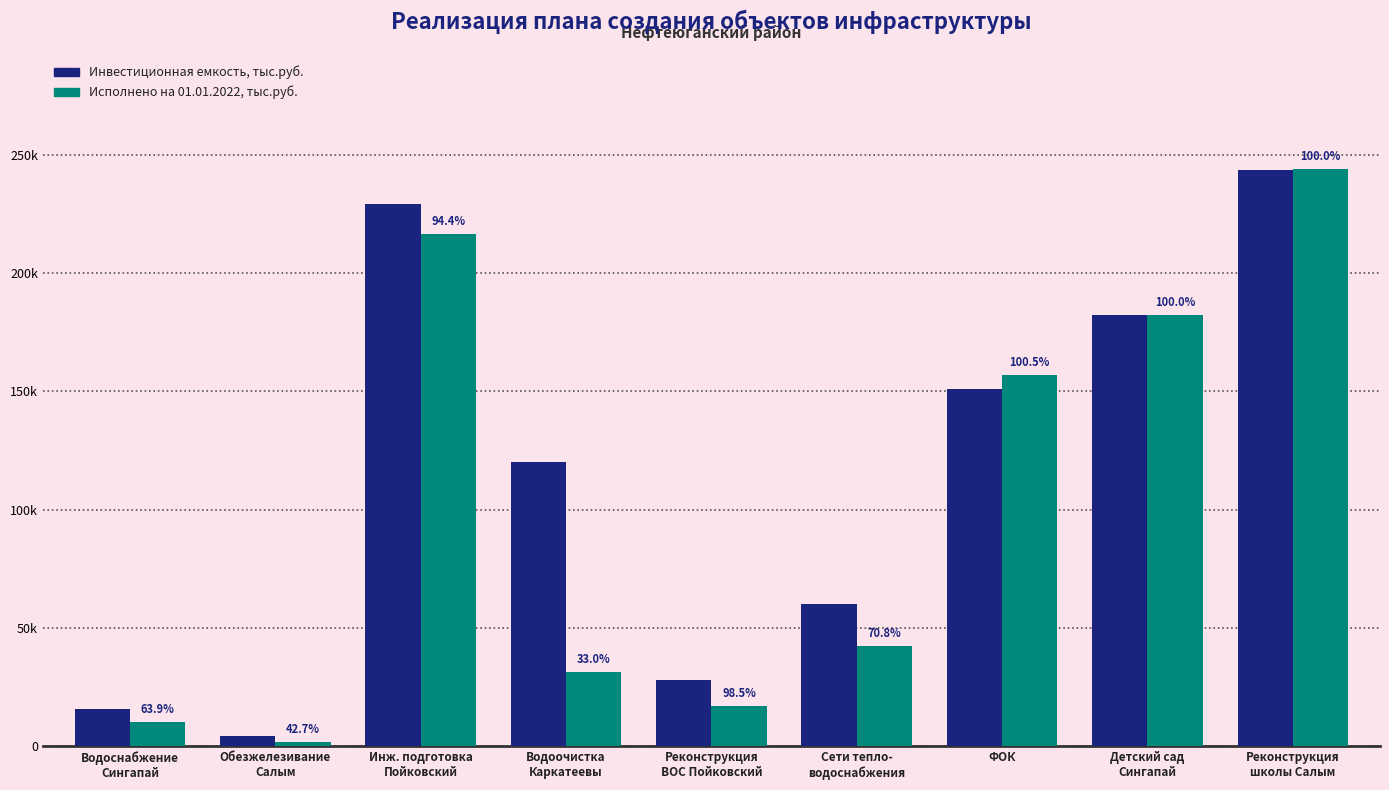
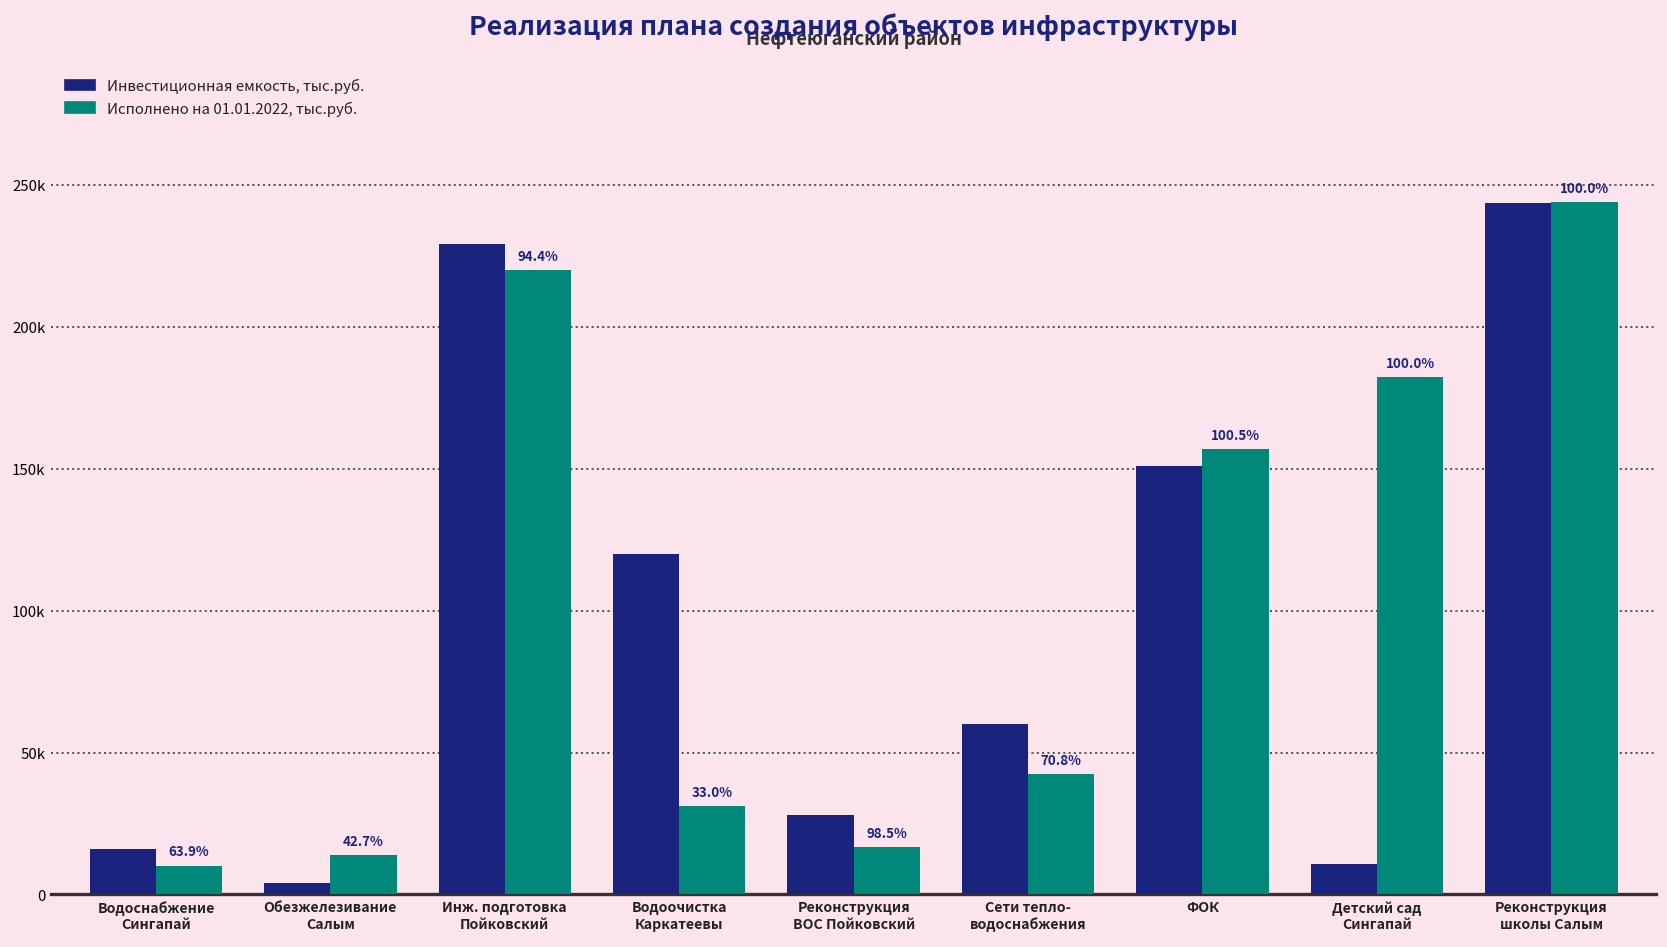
  {
    "Инвестиционная емкость, тыс.руб.": {
      "Водоснабжение Сингапай": 16000,
      "Обезжелезивание Салым": 4000,
      "Инж. подготовка Пойковский": 229000,
      "Водоочистка Каркатеевы": 120000,
      "Реконструкция ВОС Пойковский": 28000,
      "Сети тепло- водоснабжения": 60000,
      "ФОК": 151000,
-     "Детский сад Сингапай": 182000,
+     "Детский сад Сингапай": 11000,
      "Реконструкция школы Салым": 244000
    },
    "Исполнено на 01.01.2022, тыс.руб.": {
-     "Обезжелезивание Салым": 2000,
-     "Инж. подготовка Пойковский": 216000
+     "Обезжелезивание Салым": 14000,
+     "Инж. подготовка Пойковский": 220000
    }
  }
